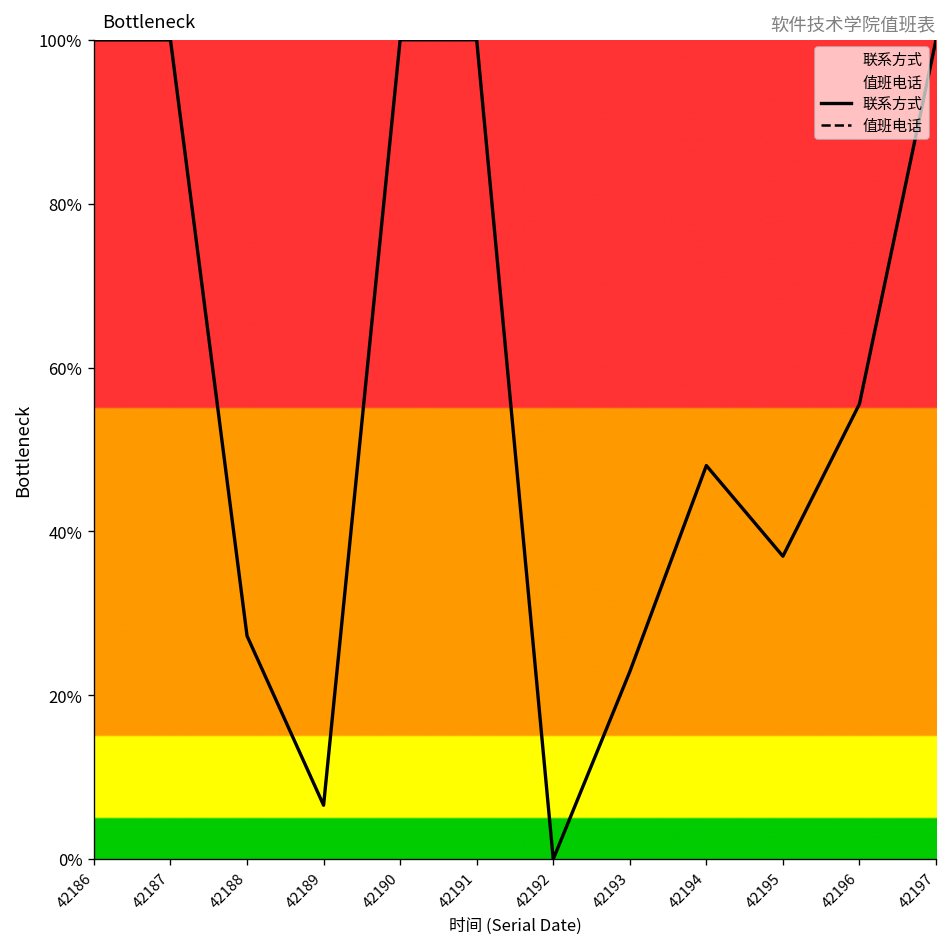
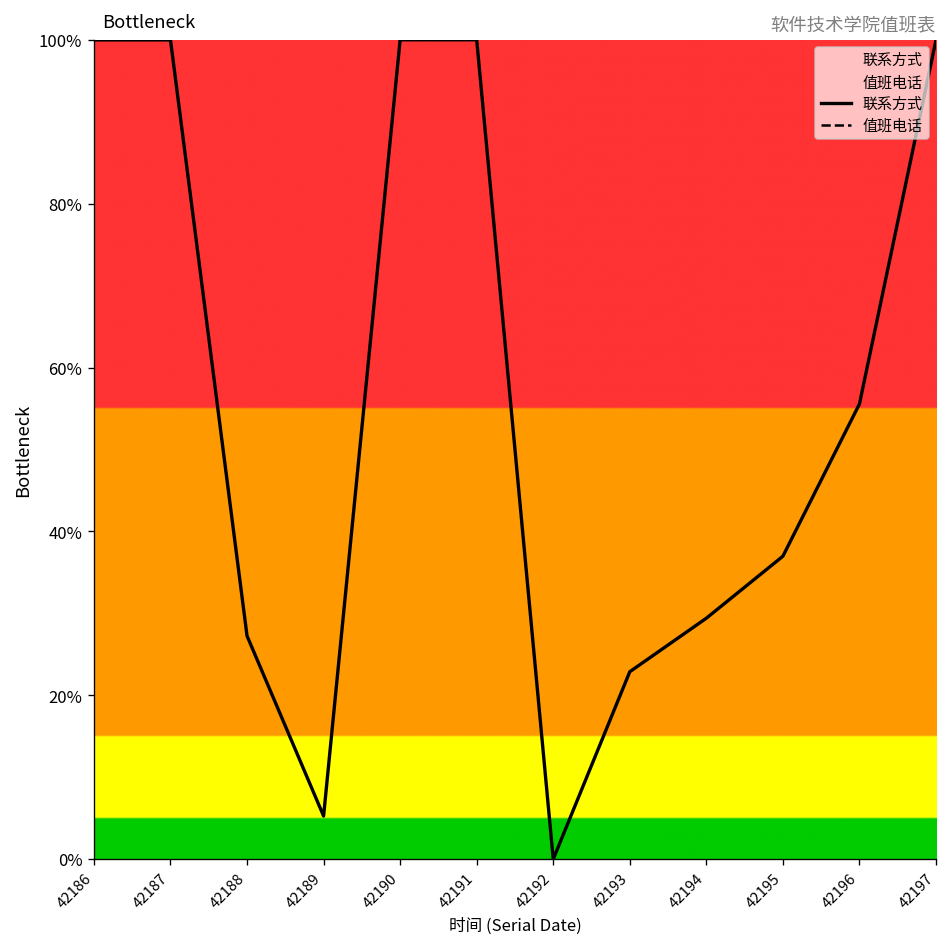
  {
    "42186": "100%",
    "42187": "100%",
    "42188": "27%",
-   "42189": "7%",
+   "42189": "5%",
    "42190": "100%",
    "42191": "100%",
    "42192": "0%",
    "42193": "23%",
-   "42194": "48%",
+   "42194": "29%",
    "42195": "37%",
    "42196": "56%",
    "42197": "100%"
  }
